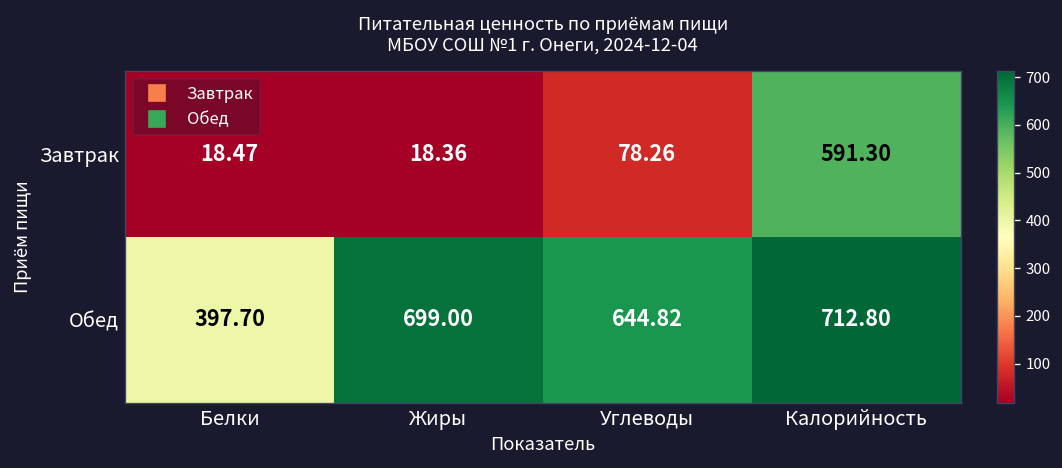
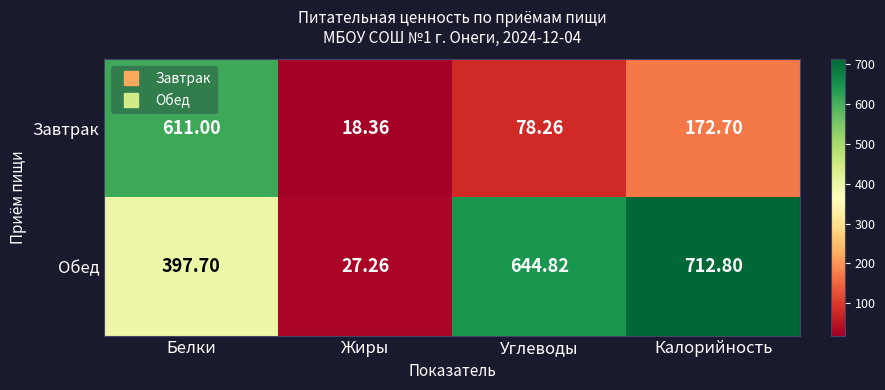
  {
    "Завтрак": {
-     "Белки": 18.47,
+     "Белки": 611.00,
      "Жиры": 18.36,
      "Углеводы": 78.26,
-     "Калорийность": 591.30
+     "Калорийность": 172.70
    },
    "Обед": {
      "Белки": 397.70,
-     "Жиры": 699.00,
+     "Жиры": 27.26,
      "Углеводы": 644.82,
      "Калорийность": 712.80
    }
  }
